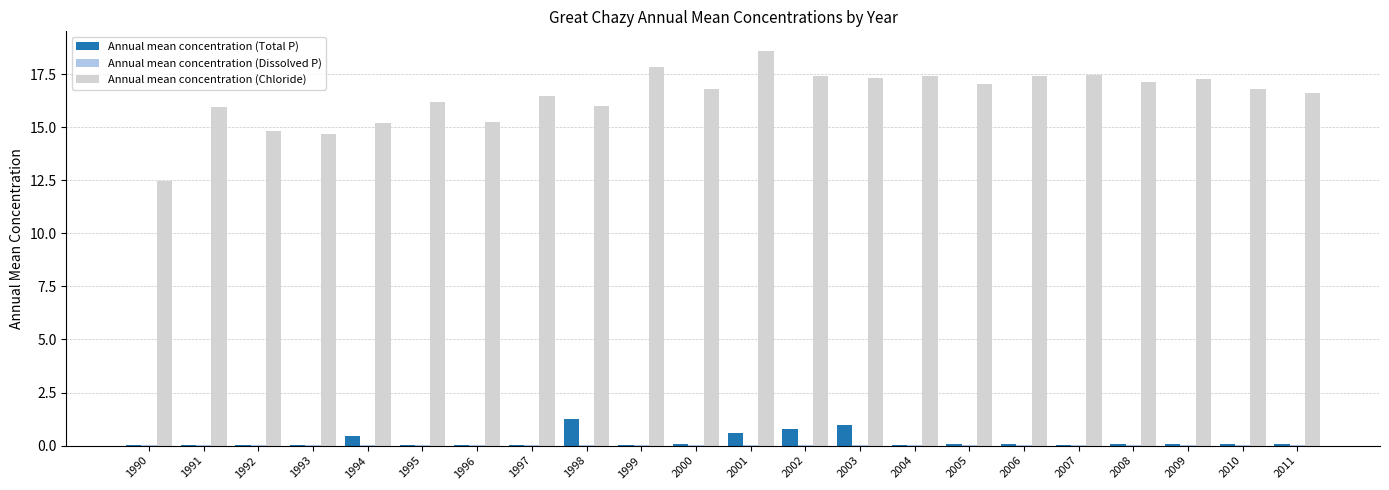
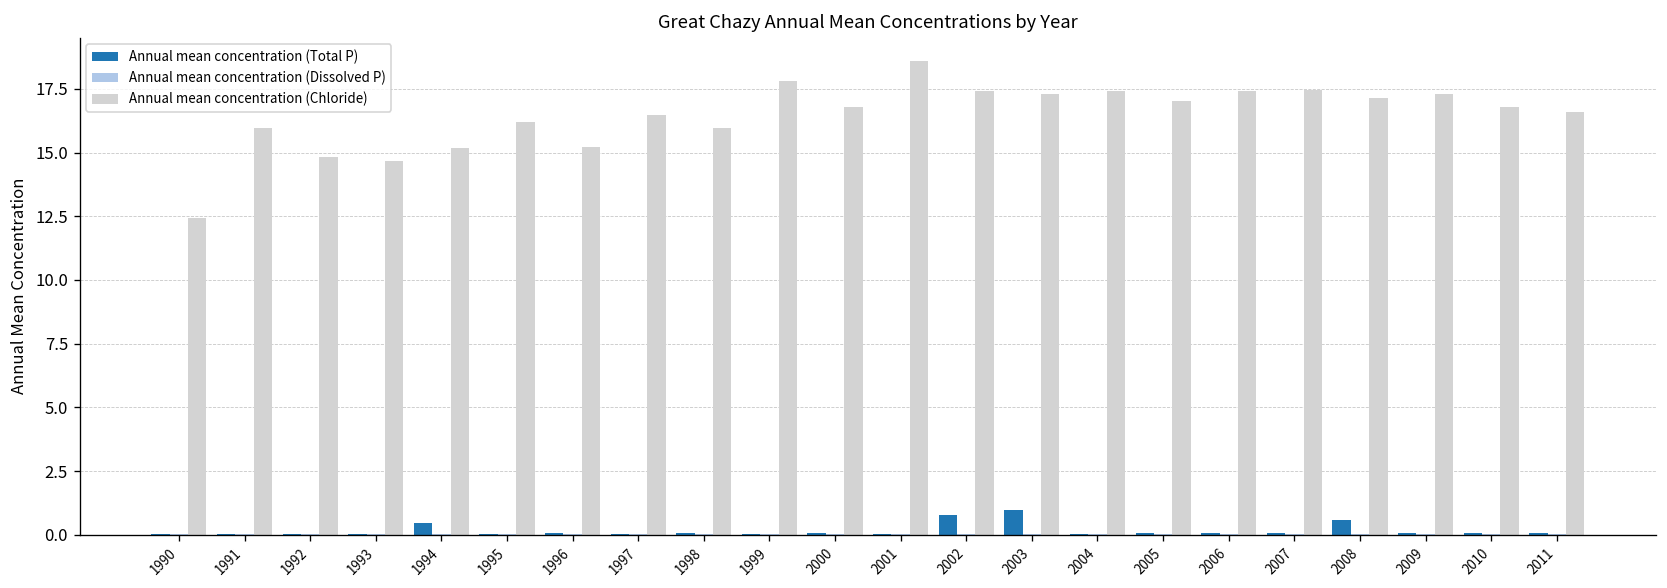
  {
    "Annual mean concentration (Total P)": {
      "1994": 0.5,
-     "1998": 1.2,
-     "2001": 0.6,
+     "1998": 0.1,
+     "2001": 0.0,
      "2002": 0.8,
      "2003": 1.0,
-     "2008": 0.1
+     "2008": 0.6
    }
  }
